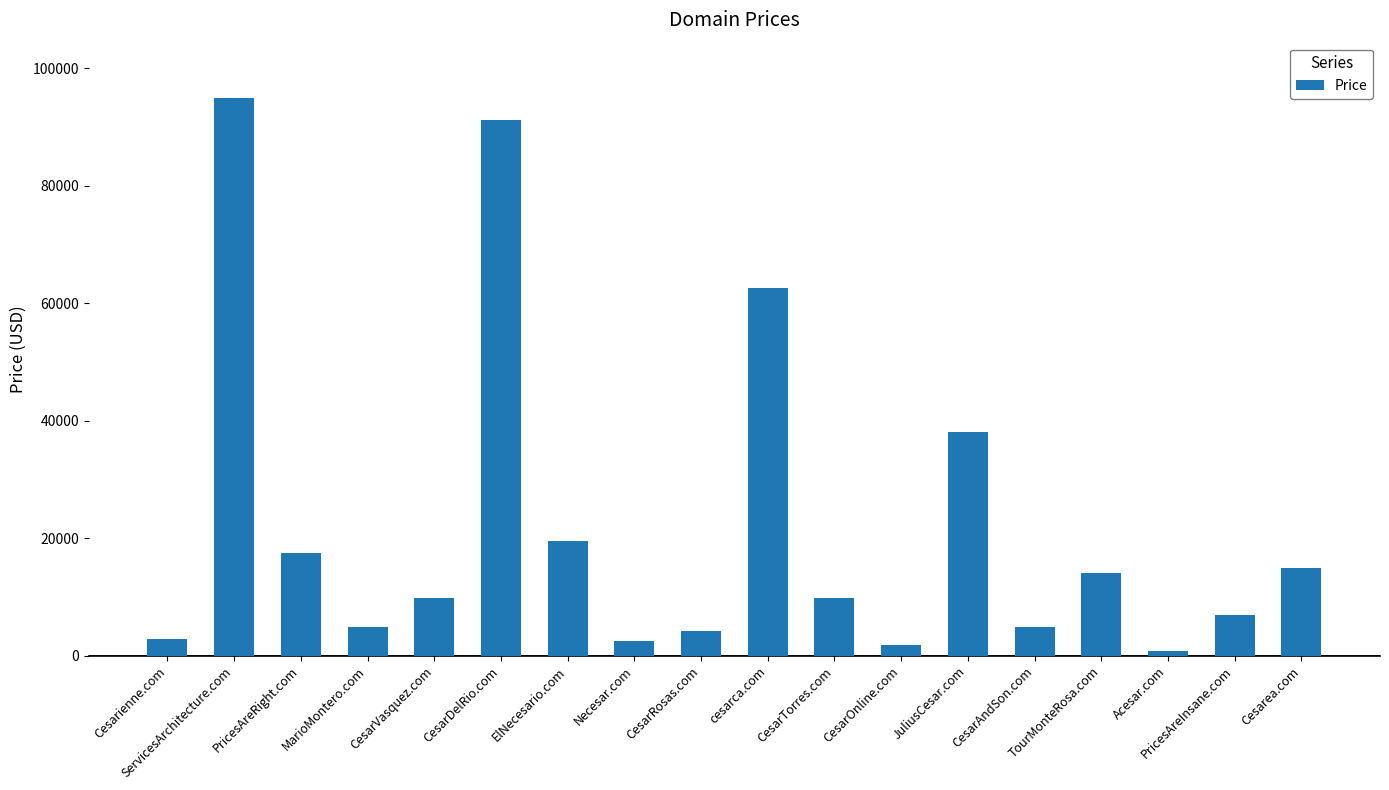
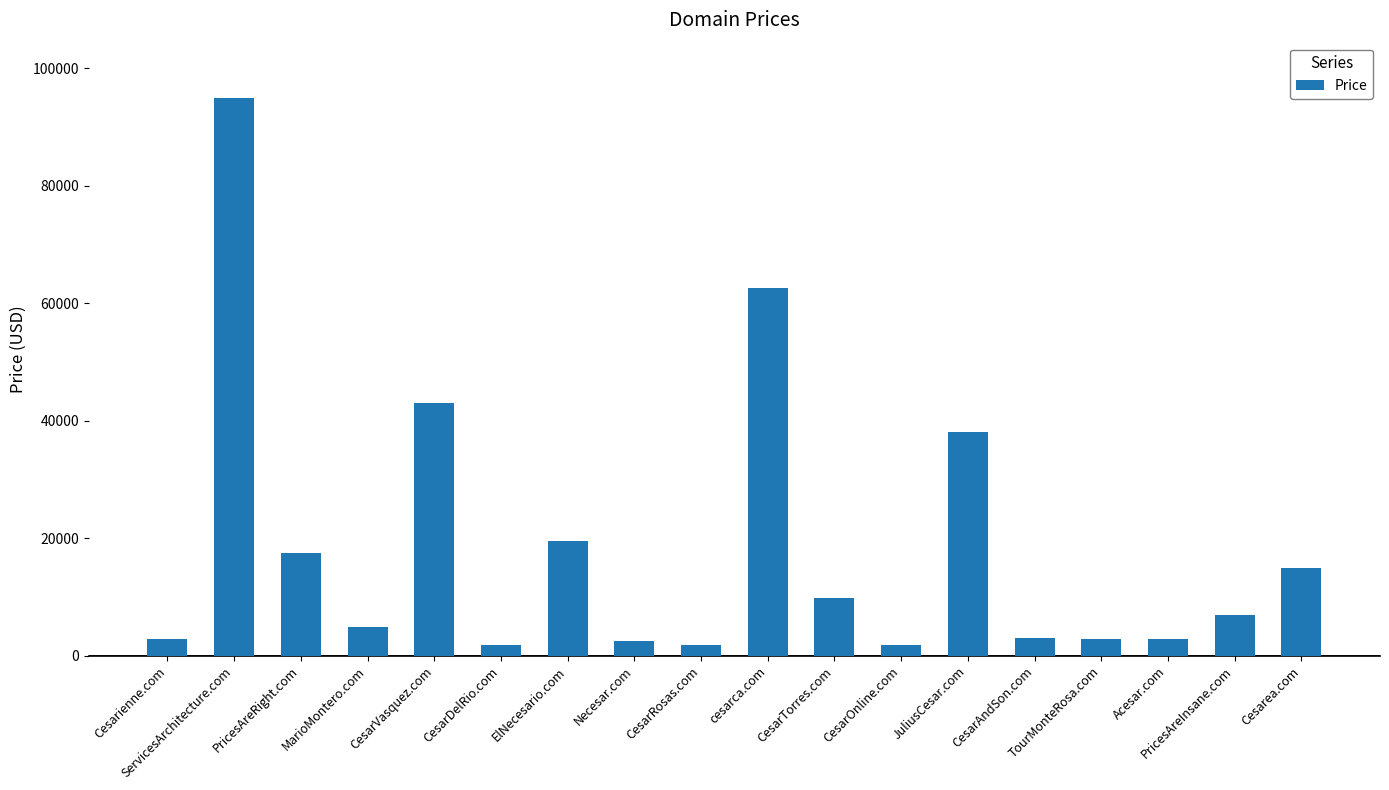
  {
    "Cesarienne.com": 3000,
    "ServicesArchitecture.com": 95000,
    "PricesAreRight.com": 17000,
    "MarioMontero.com": 5000,
-   "CesarVasquez.com": 10000,
-   "CesarDelRio.com": 91000,
+   "CesarVasquez.com": 43000,
+   "CesarDelRio.com": 2000,
    "ElNecesario.com": 19000,
    "Necesar.com": 3000,
-   "CesarRosas.com": 4000,
+   "CesarRosas.com": 2000,
    "cesarca.com": 63000,
    "CesarTorres.com": 10000,
    "CesarOnline.com": 2000,
    "JuliusCesar.com": 38000,
-   "CesarAndSon.com": 5000,
-   "TourMonteRosa.com": 14000,
-   "Acesar.com": 1000,
+   "CesarAndSon.com": 3000,
+   "TourMonteRosa.com": 3000,
+   "Acesar.com": 3000,
    "PricesAreInsane.com": 7000,
    "Cesarea.com": 15000
  }
